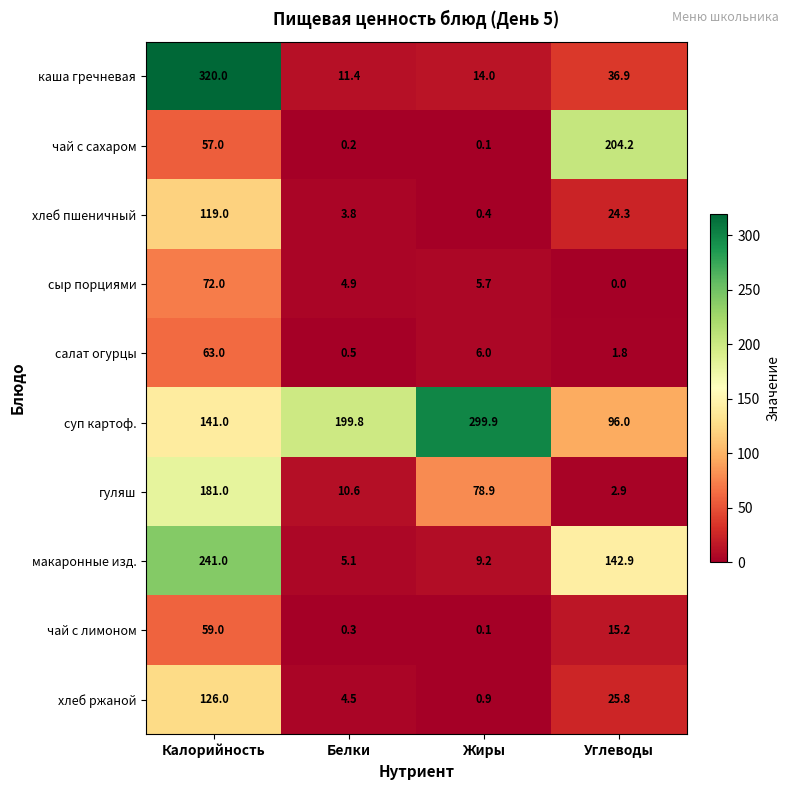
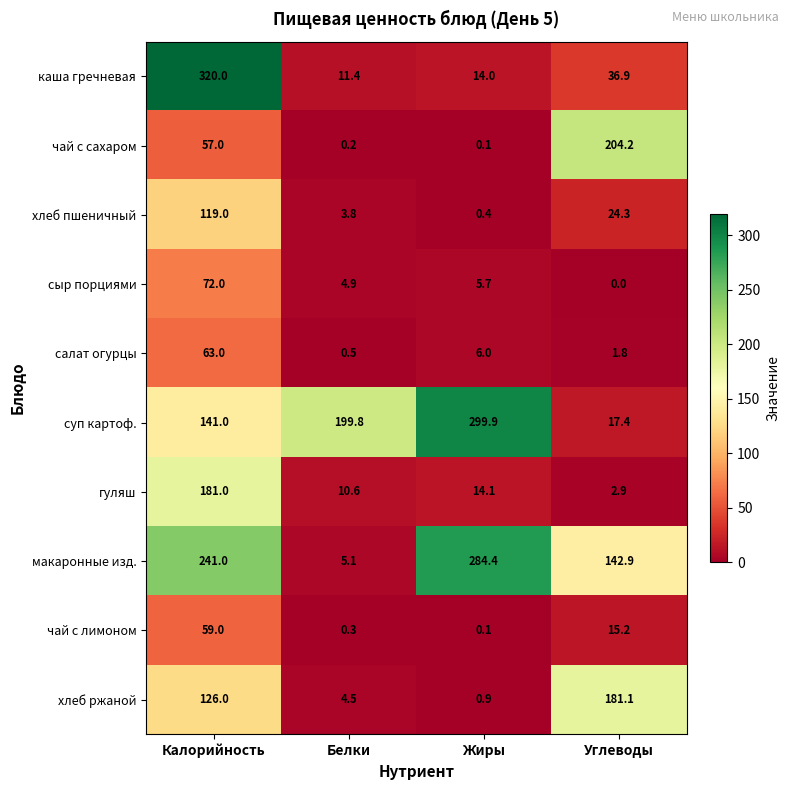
  {
    "каша гречневая": {
      "Калорийность": 320.0,
      "Белки": 11.4,
      "Жиры": 14.0,
      "Углеводы": 36.9
    },
    "чай с сахаром": {
      "Калорийность": 57.0,
      "Белки": 0.2,
      "Жиры": 0.1,
      "Углеводы": 204.2
    },
    "хлеб пшеничный": {
      "Калорийность": 119.0,
      "Белки": 3.8,
      "Жиры": 0.4,
      "Углеводы": 24.3
    },
    "сыр порциями": {
      "Калорийность": 72.0,
      "Белки": 4.9,
      "Жиры": 5.7,
      "Углеводы": 0.0
    },
    "салат огурцы": {
      "Калорийность": 63.0,
      "Белки": 0.5,
      "Жиры": 6.0,
      "Углеводы": 1.8
    },
    "суп картоф.": {
      "Калорийность": 141.0,
      "Белки": 199.8,
      "Жиры": 299.9,
-     "Углеводы": 96.0
+     "Углеводы": 17.4
    },
    "гуляш": {
      "Калорийность": 181.0,
      "Белки": 10.6,
-     "Жиры": 78.9,
+     "Жиры": 14.1,
      "Углеводы": 2.9
    },
    "макаронные изд.": {
      "Калорийность": 241.0,
      "Белки": 5.1,
-     "Жиры": 9.2,
+     "Жиры": 284.4,
      "Углеводы": 142.9
    },
    "чай с лимоном": {
      "Калорийность": 59.0,
      "Белки": 0.3,
      "Жиры": 0.1,
      "Углеводы": 15.2
    },
    "хлеб ржаной": {
      "Калорийность": 126.0,
      "Белки": 4.5,
      "Жиры": 0.9,
-     "Углеводы": 25.8
+     "Углеводы": 181.1
    }
  }
